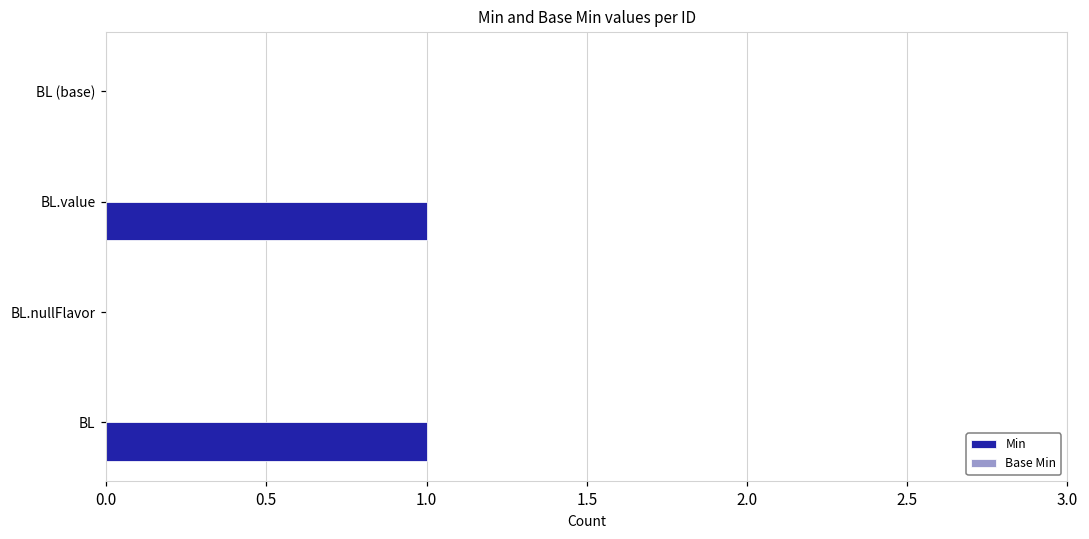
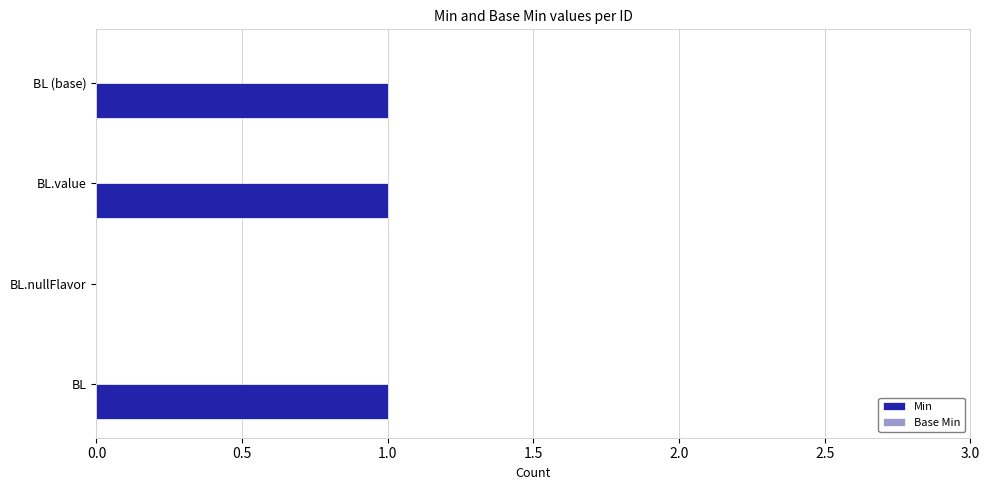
  {
    "Min": {
-     "BL (base)": 0,
+     "BL (base)": 1,
      "BL.value": 1,
      "BL.nullFlavor": 0,
      "BL": 1
    },
    "Base Min": {
      "BL (base)": 0,
      "BL.value": 0,
      "BL.nullFlavor": 0,
      "BL": 0
    }
  }
